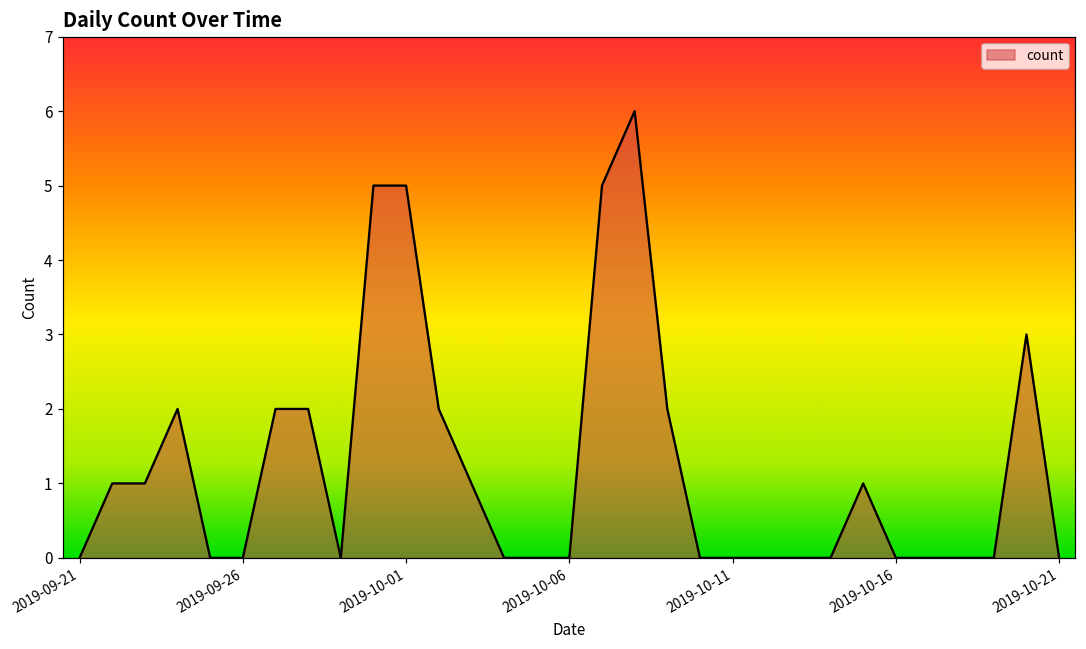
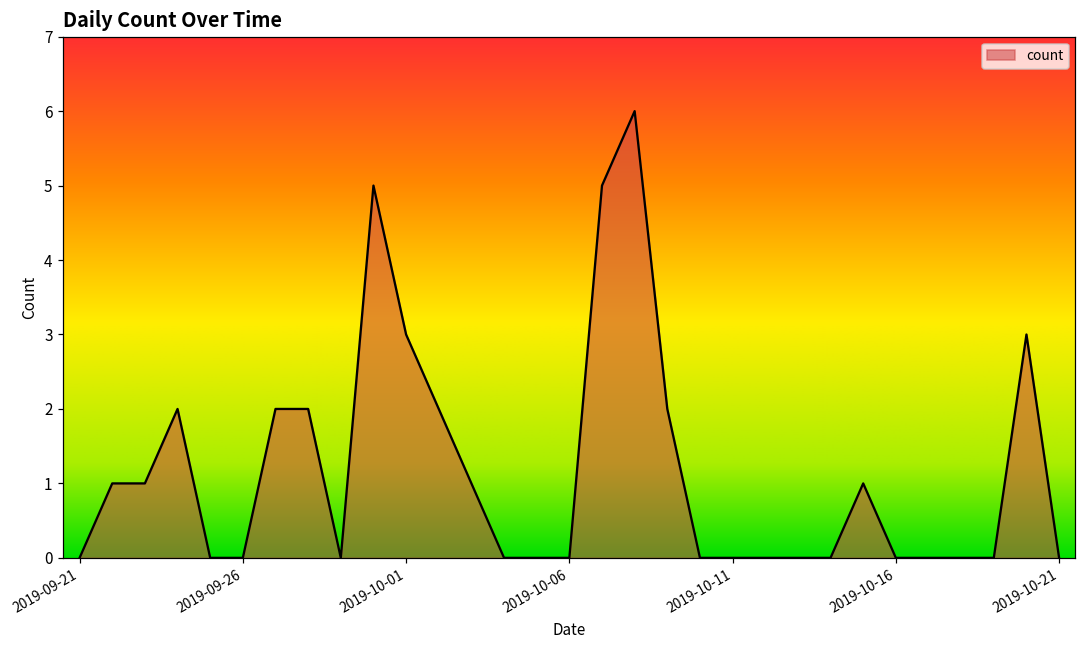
  {
    "2019-09-21": 0,
    "2019-09-26": 0,
-   "2019-10-01": 5,
+   "2019-10-01": 3,
    "2019-10-06": 0,
    "2019-10-11": 0,
    "2019-10-16": 0,
    "2019-10-21": 0
  }
